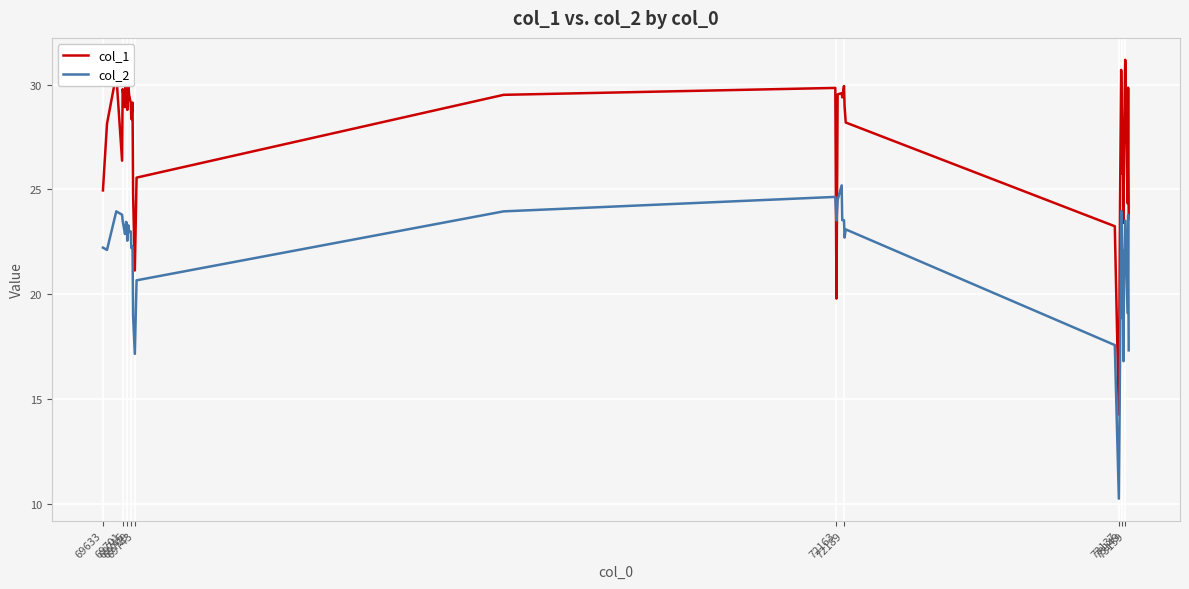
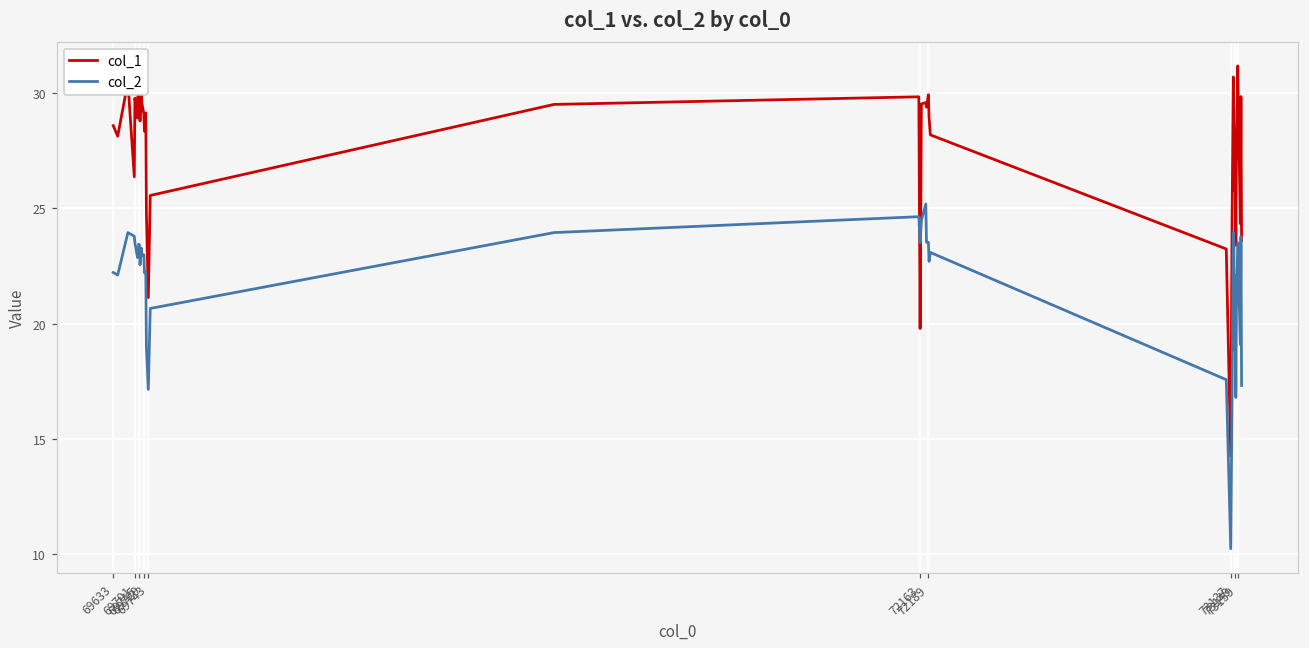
  {
    "col_1": {
-     "69633": 25.0,
+     "69633": 28.6,
      "69701": 29.8,
      "69715": 29.9,
      "69729": 29.1,
      "69743": 21.1,
      "72163": 19.8,
      "72189": 29.9,
      "73137": 14.3,
      "73149": 25.8,
      "73159": 31.2
    },
    "col_2": {
      "69633": 22.2,
      "69701": 23.5,
      "69715": 23.4,
      "69729": 23.0,
      "69743": 17.2,
      "72163": 23.5,
      "72189": 23.5,
      "73137": 10.2,
      "73149": 18.9,
      "73159": 23.5
    }
  }
